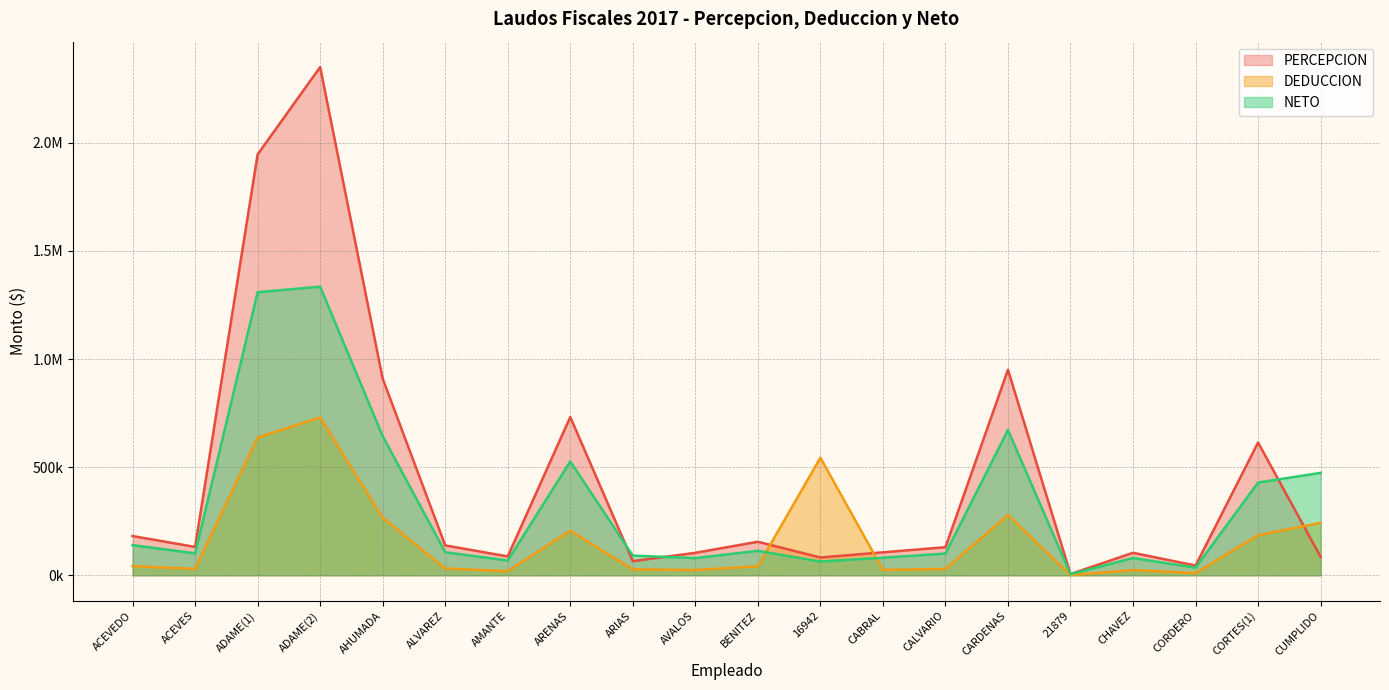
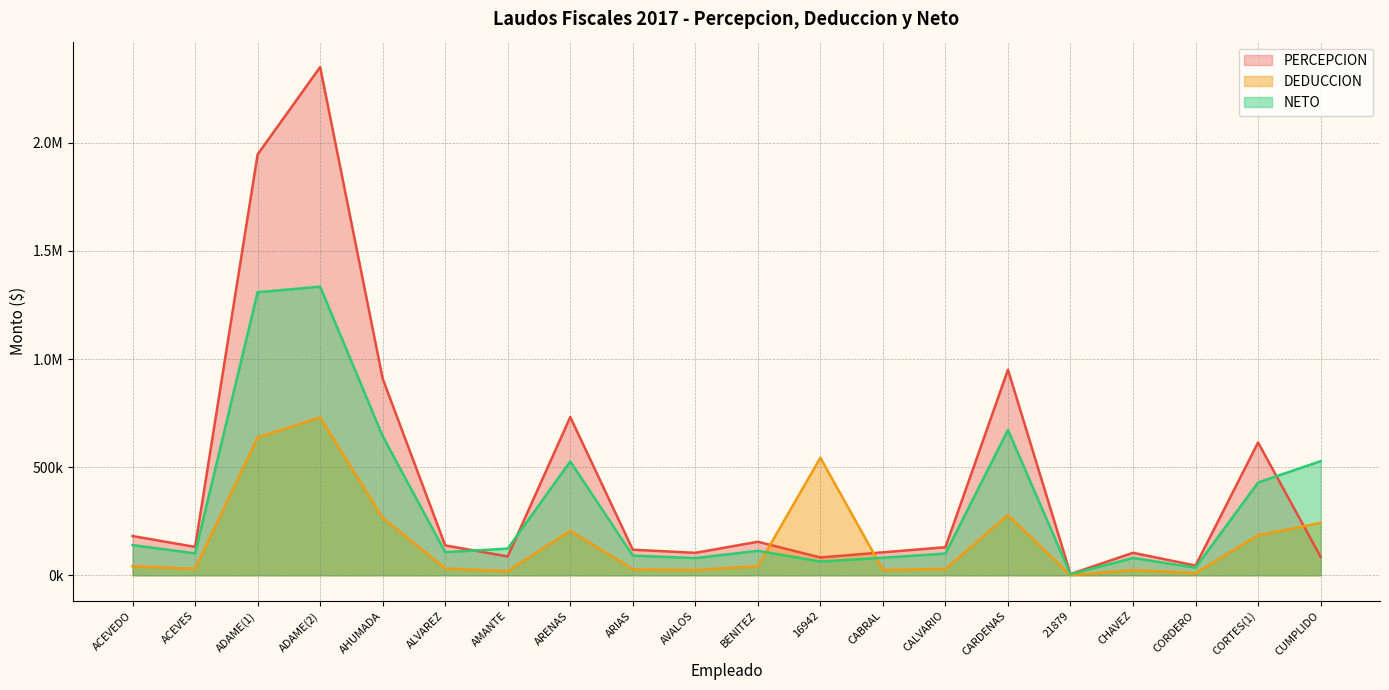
  {
    "PERCEPCION": {
      "ACEVEDO": 180000,
      "ACEVES": 130000,
      "ADAME(1)": 1950000,
      "ADAME(2)": 2350000,
      "AHUMADA": 910000,
      "ALVAREZ": 140000,
      "AMANTE": 90000,
      "ARENAS": 730000,
-     "ARIAS": 70000,
+     "ARIAS": 120000,
      "AVALOS": 100000,
      "BENITEZ": 150000,
      "16942": 80000,
      "CABRAL": 110000,
      "CALVARIO": 130000,
      "CARDENAS": 950000,
      "CHAVEZ": 100000,
      "CORTES(1)": 610000,
      "CUMPLIDO": 90000
    },
    "DEDUCCION": {
      "ACEVEDO": 40000,
      "ACEVES": 30000,
      "ADAME(1)": 640000,
      "ADAME(2)": 730000,
      "AHUMADA": 270000,
      "ALVAREZ": 30000,
      "AMANTE": 20000,
      "ARENAS": 210000,
      "ARIAS": 30000,
      "AVALOS": 20000,
      "BENITEZ": 40000,
      "16942": 540000,
      "CABRAL": 20000,
      "CALVARIO": 30000,
      "CARDENAS": 280000,
      "CHAVEZ": 20000,
      "CORDERO": 10000,
      "CORTES(1)": 190000,
      "CUMPLIDO": 240000
    },
    "NETO": {
      "ACEVEDO": 140000,
      "ACEVES": 100000,
      "ADAME(1)": 1310000,
      "ADAME(2)": 1330000,
      "AHUMADA": 640000,
      "ALVAREZ": 110000,
-     "AMANTE": 70000,
+     "AMANTE": 120000,
      "ARENAS": 530000,
      "ARIAS": 90000,
      "AVALOS": 80000,
      "BENITEZ": 110000,
      "16942": 60000,
      "CABRAL": 80000,
      "CALVARIO": 100000,
      "CARDENAS": 670000,
      "CHAVEZ": 80000,
      "CORTES(1)": 430000,
-     "CUMPLIDO": 470000
+     "CUMPLIDO": 530000
    }
  }
